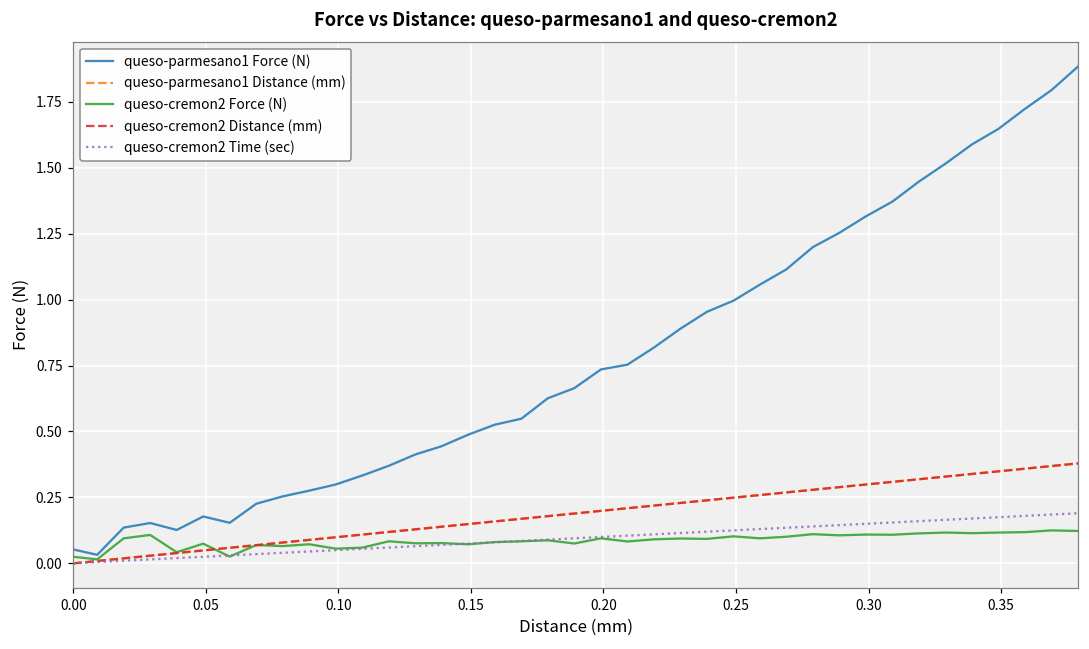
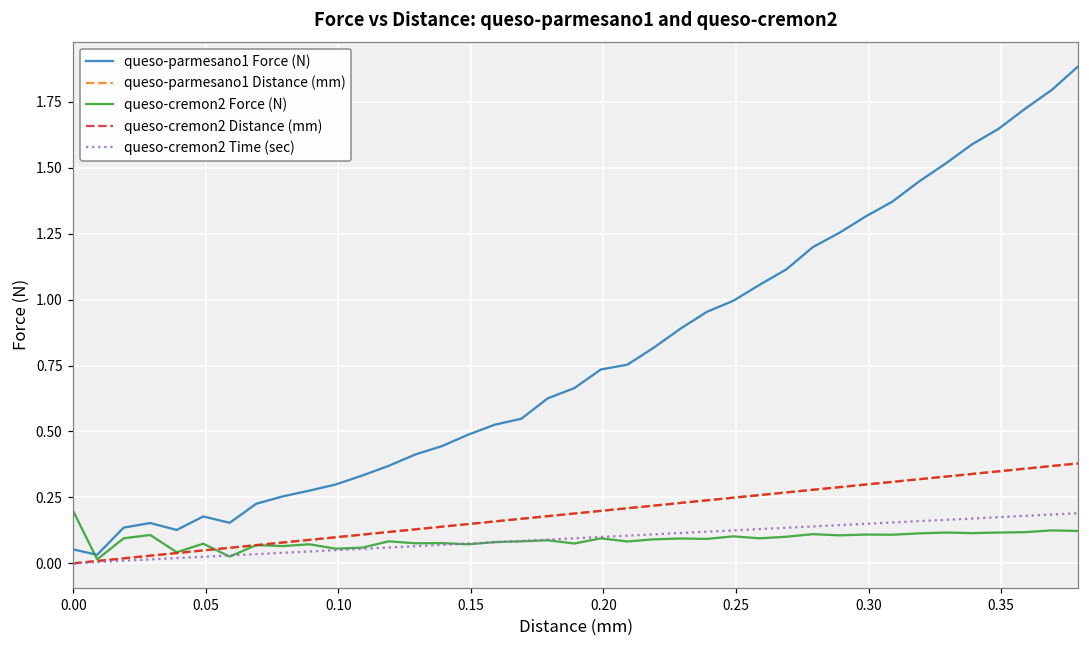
  {
    "queso-parmesano1 Force (N)": {
      "0.00": 0.05
    },
    "queso-cremon2 Force (N)": {
-     "0.00": 0.02
+     "0.00": 0.20
    }
  }
